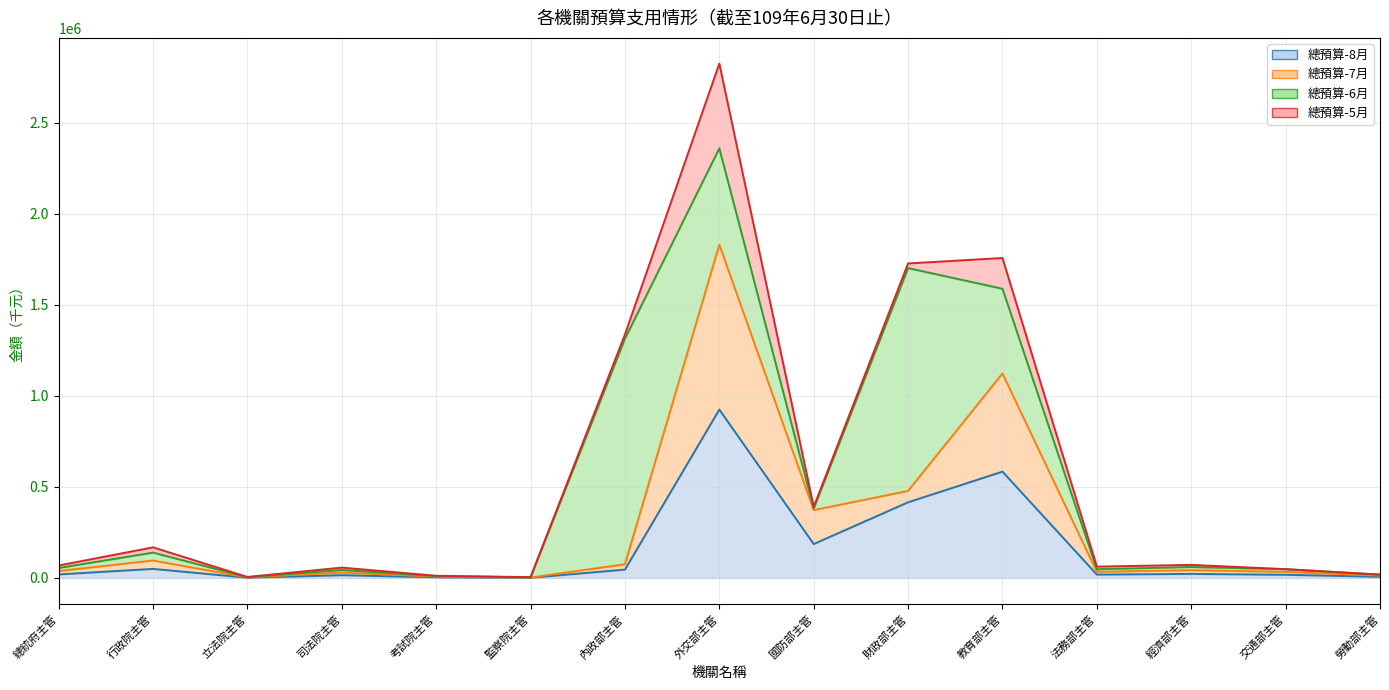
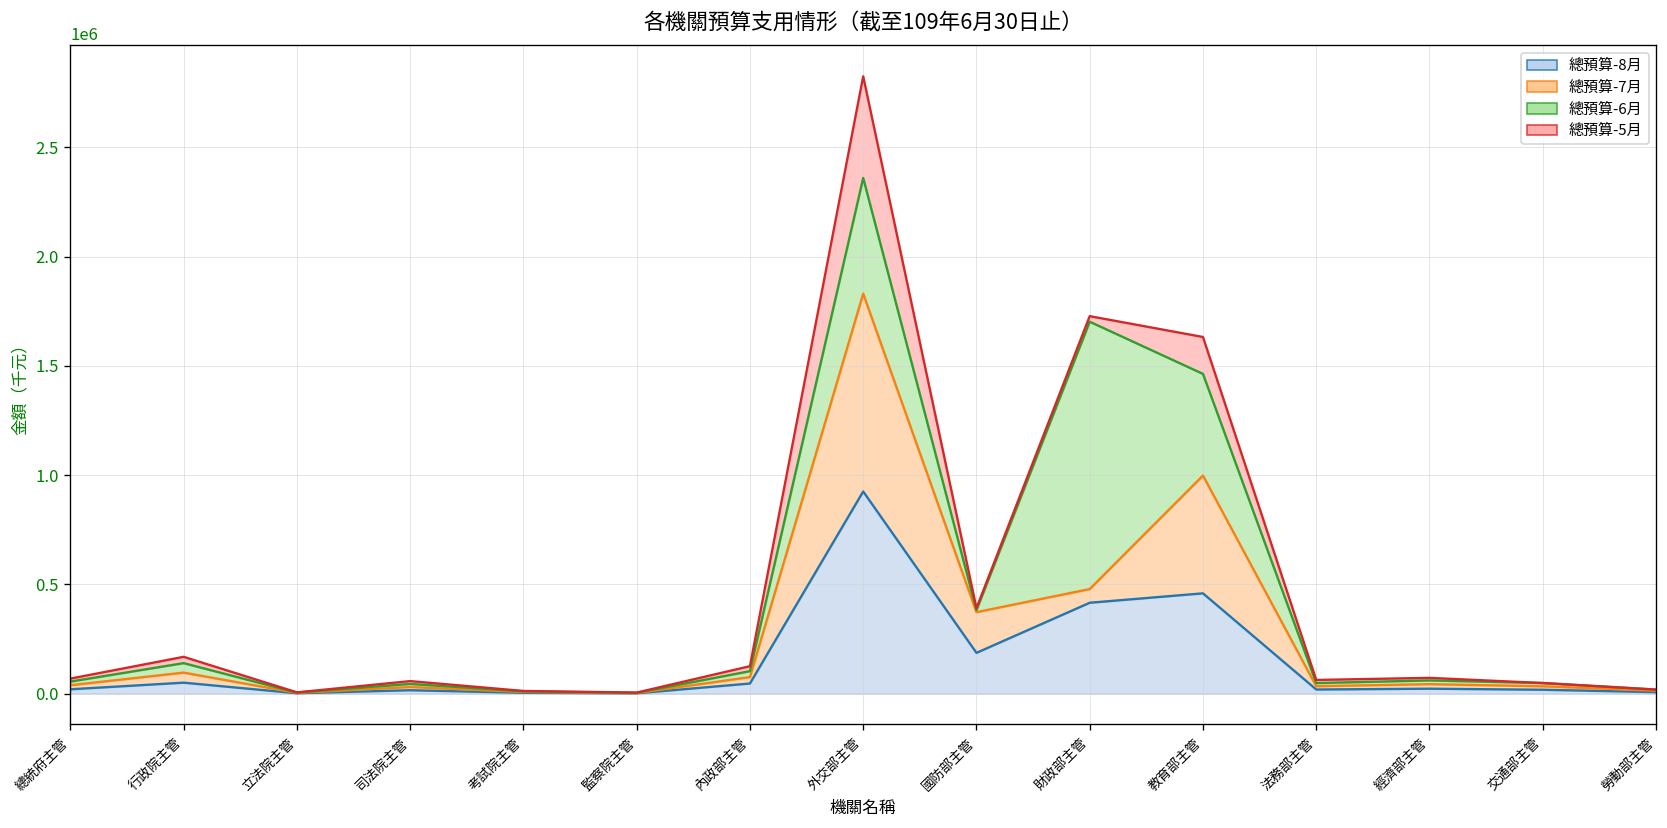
  {
    "總預算-8月": {
      "總統府主管": 20000,
      "行政院主管": 50000,
      "司法院主管": 20000,
      "內政部主管": 50000,
      "外交部主管": 920000,
      "國防部主管": 190000,
      "財政部主管": 420000,
-     "教育部主管": 580000,
+     "教育部主管": 460000,
      "法務部主管": 20000,
      "經濟部主管": 20000,
      "交通部主管": 20000
    },
    "總預算-6月": {
      "行政院主管": 40000,
-     "內政部主管": 1240000,
+     "內政部主管": 30000,
      "外交部主管": 530000,
      "財政部主管": 1220000,
      "教育部主管": 470000,
      "法務部主管": 10000
    }
  }
